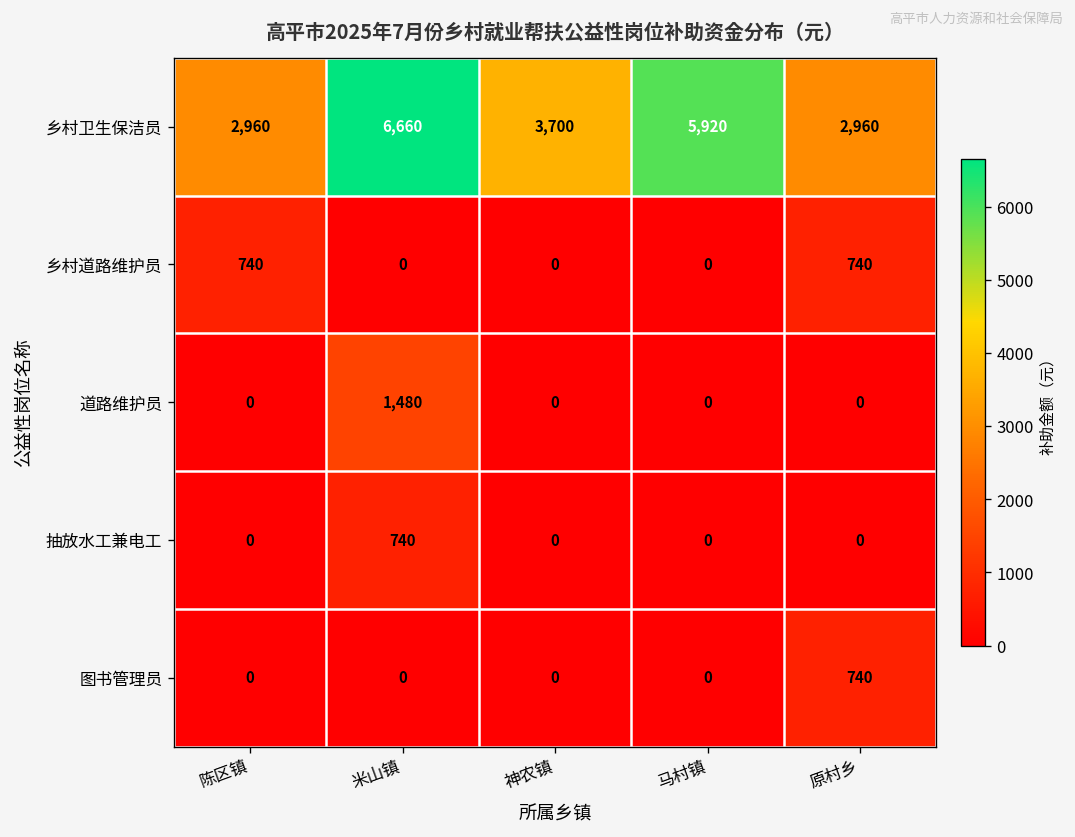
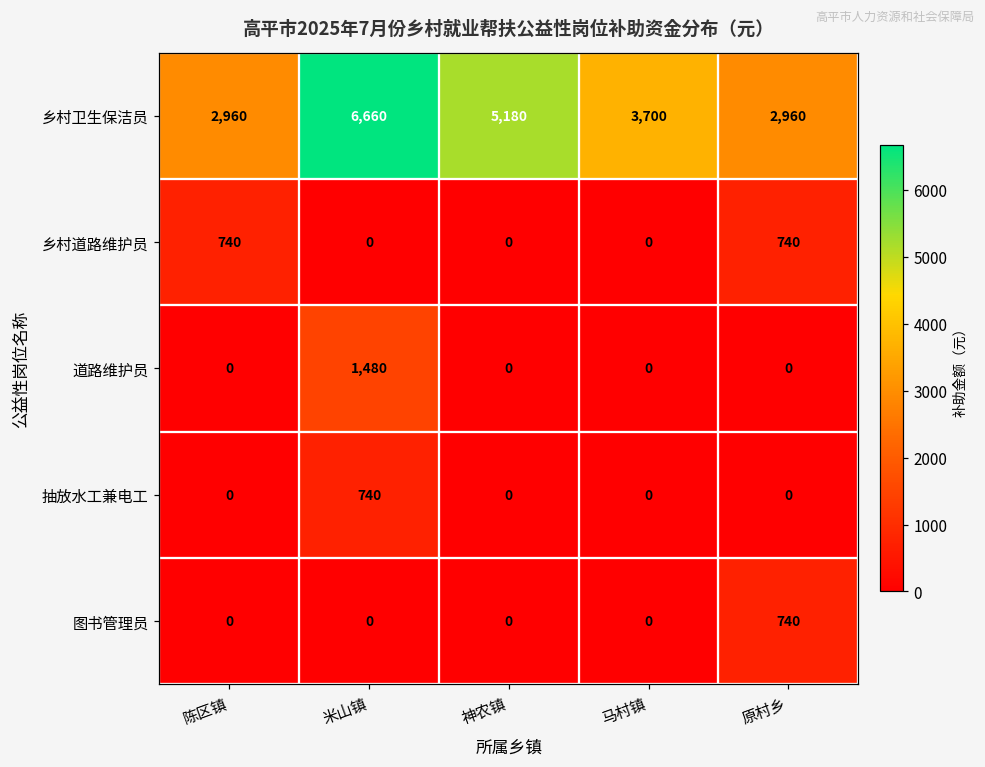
  {
    "乡村卫生保洁员": {
      "陈区镇": "2,960",
      "米山镇": "6,660",
-     "神农镇": "3,700",
-     "马村镇": "5,920",
+     "神农镇": "5,180",
+     "马村镇": "3,700",
      "原村乡": "2,960"
    },
    "乡村道路维护员": {
      "陈区镇": "740",
      "米山镇": "0",
      "神农镇": "0",
      "马村镇": "0",
      "原村乡": "740"
    },
    "道路维护员": {
      "陈区镇": "0",
      "米山镇": "1,480",
      "神农镇": "0",
      "马村镇": "0",
      "原村乡": "0"
    },
    "抽放水工兼电工": {
      "陈区镇": "0",
      "米山镇": "740",
      "神农镇": "0",
      "马村镇": "0",
      "原村乡": "0"
    },
    "图书管理员": {
      "陈区镇": "0",
      "米山镇": "0",
      "神农镇": "0",
      "马村镇": "0",
      "原村乡": "740"
    }
  }
